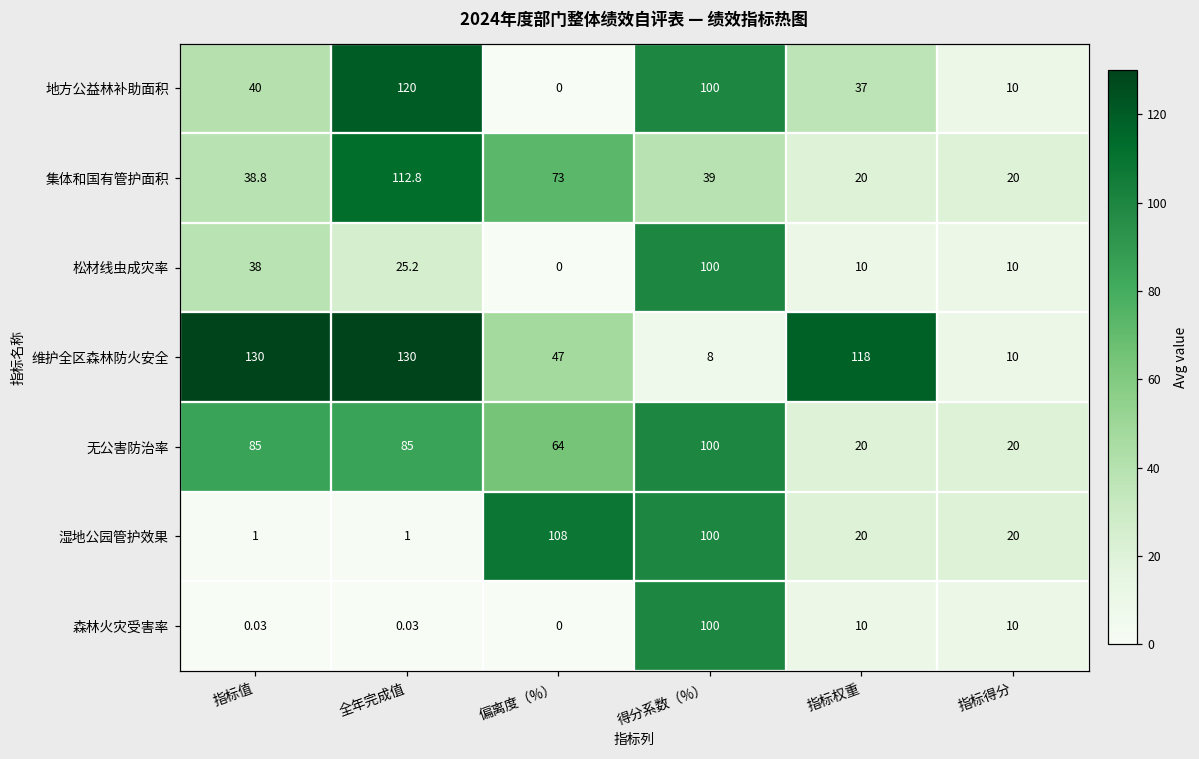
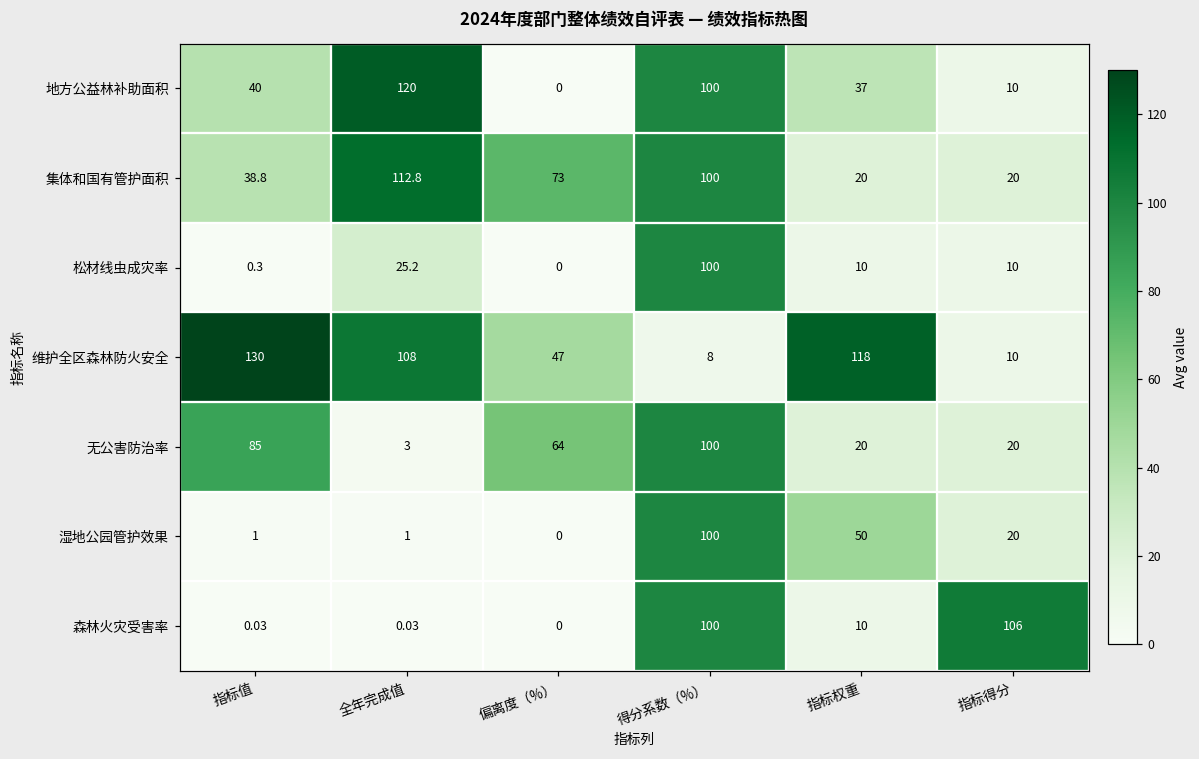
  {
    "地方公益林补助面积": {
      "指标值": 40,
      "全年完成值": 120,
      "偏离度（%）": 0,
      "得分系数（%）": 100,
      "指标权重": 37,
      "指标得分": 10
    },
    "集体和国有管护面积": {
      "指标值": 38.8,
      "全年完成值": 112.8,
      "偏离度（%）": 73,
-     "得分系数（%）": 39,
+     "得分系数（%）": 100,
      "指标权重": 20,
      "指标得分": 20
    },
    "松材线虫成灾率": {
-     "指标值": 38,
+     "指标值": 0.3,
      "全年完成值": 25.2,
      "偏离度（%）": 0,
      "得分系数（%）": 100,
      "指标权重": 10,
      "指标得分": 10
    },
    "维护全区森林防火安全": {
      "指标值": 130,
-     "全年完成值": 130,
+     "全年完成值": 108,
      "偏离度（%）": 47,
      "得分系数（%）": 8,
      "指标权重": 118,
      "指标得分": 10
    },
    "无公害防治率": {
      "指标值": 85,
-     "全年完成值": 85,
+     "全年完成值": 3,
      "偏离度（%）": 64,
      "得分系数（%）": 100,
      "指标权重": 20,
      "指标得分": 20
    },
    "湿地公园管护效果": {
      "指标值": 1,
      "全年完成值": 1,
-     "偏离度（%）": 108,
+     "偏离度（%）": 0,
      "得分系数（%）": 100,
-     "指标权重": 20,
+     "指标权重": 50,
      "指标得分": 20
    },
    "森林火灾受害率": {
      "指标值": 0.03,
      "全年完成值": 0.03,
      "偏离度（%）": 0,
      "得分系数（%）": 100,
      "指标权重": 10,
-     "指标得分": 10
+     "指标得分": 106
    }
  }
